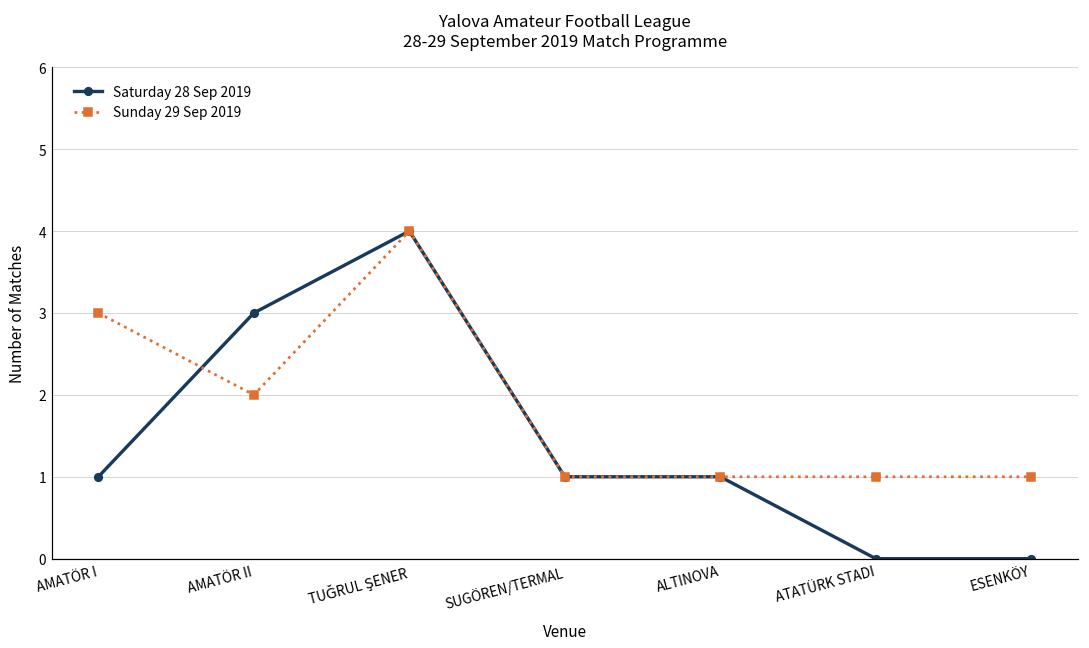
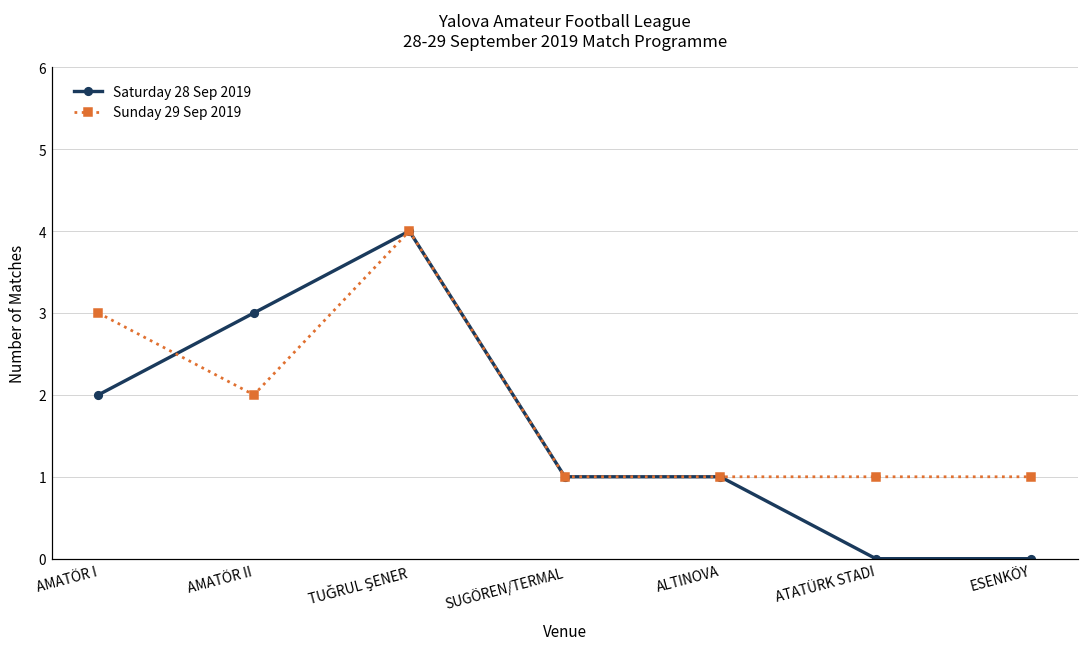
  {
    "Saturday 28 Sep 2019": {
-     "AMATÖR I": 1,
+     "AMATÖR I": 2,
      "AMATÖR II": 3,
      "ATATÜRK STADI": 0,
      "ESENKÖY": 0
    },
    "Sunday 29 Sep 2019": {
      "AMATÖR I": 3,
      "AMATÖR II": 2,
      "ATATÜRK STADI": 1,
      "ESENKÖY": 1
    }
  }
